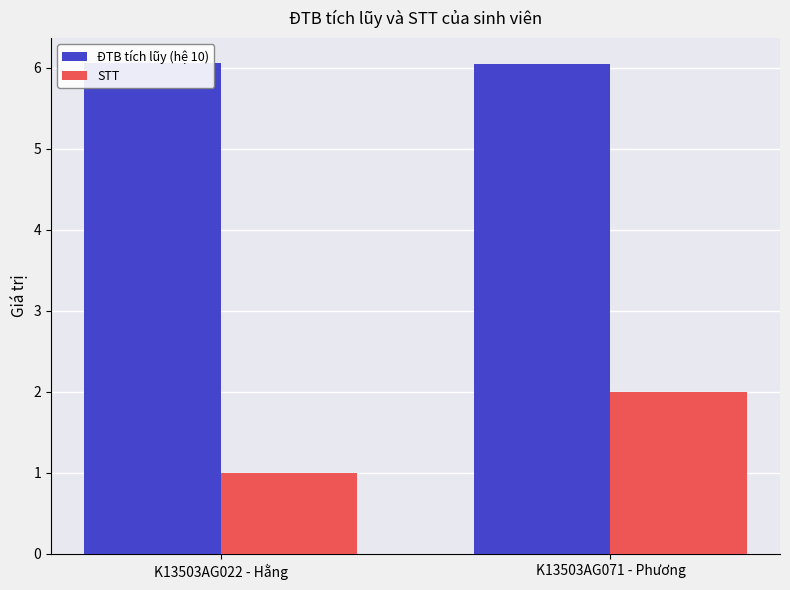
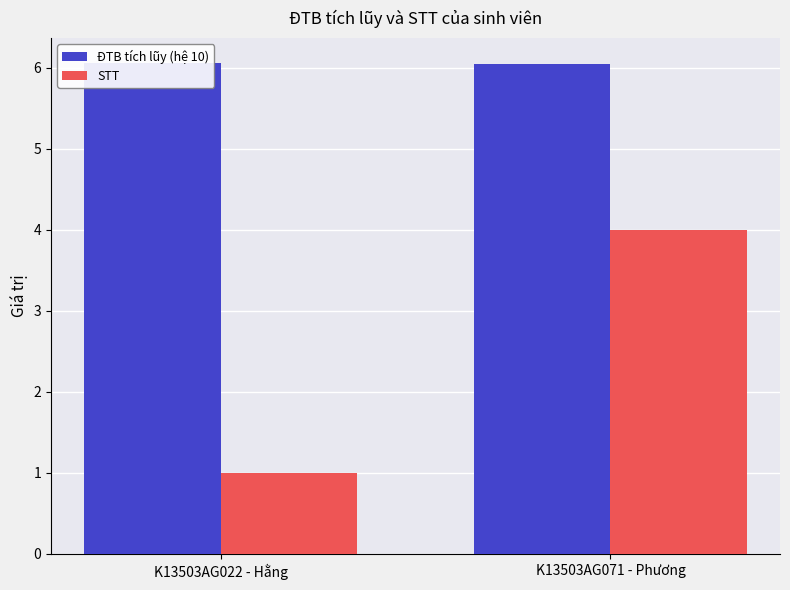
  {
    "ĐTB tích lũy (hệ 10)": {
      "K13503AG071 - Phương": 6.0
    },
    "STT": {
      "K13503AG022 - Hằng": 1,
-     "K13503AG071 - Phương": 2
+     "K13503AG071 - Phương": 4
    }
  }
